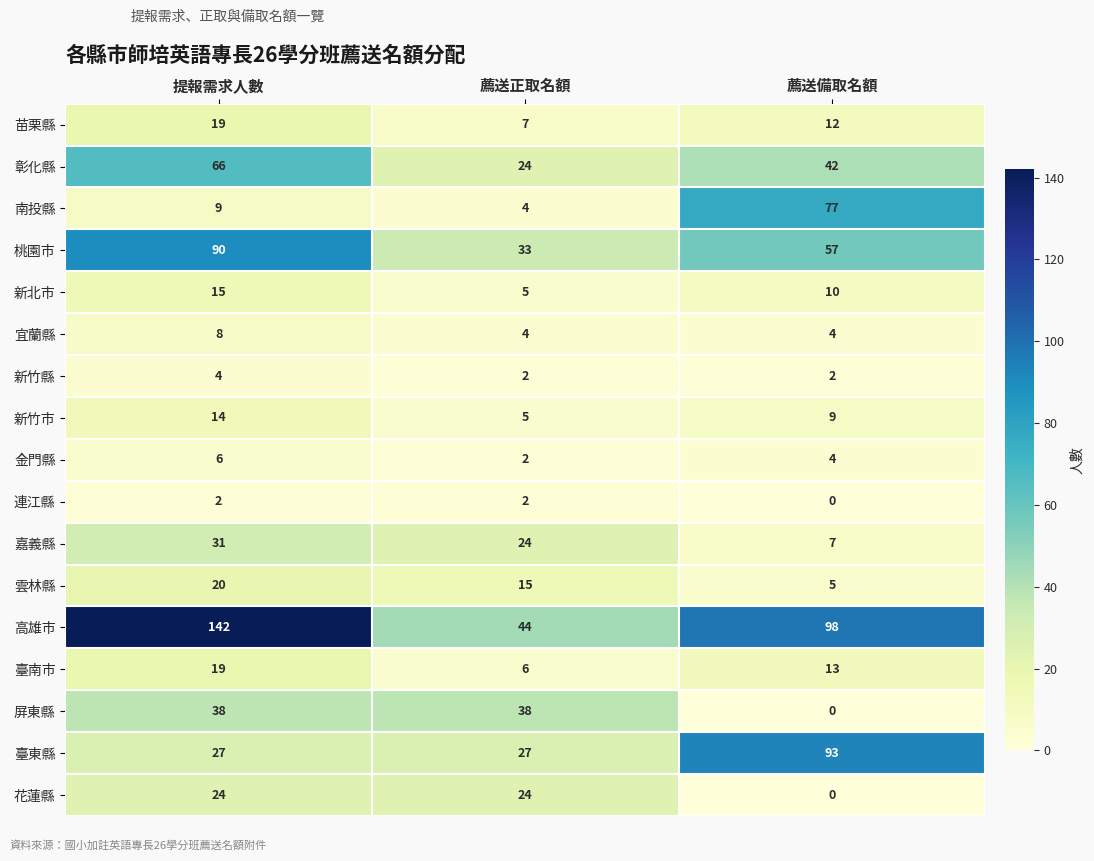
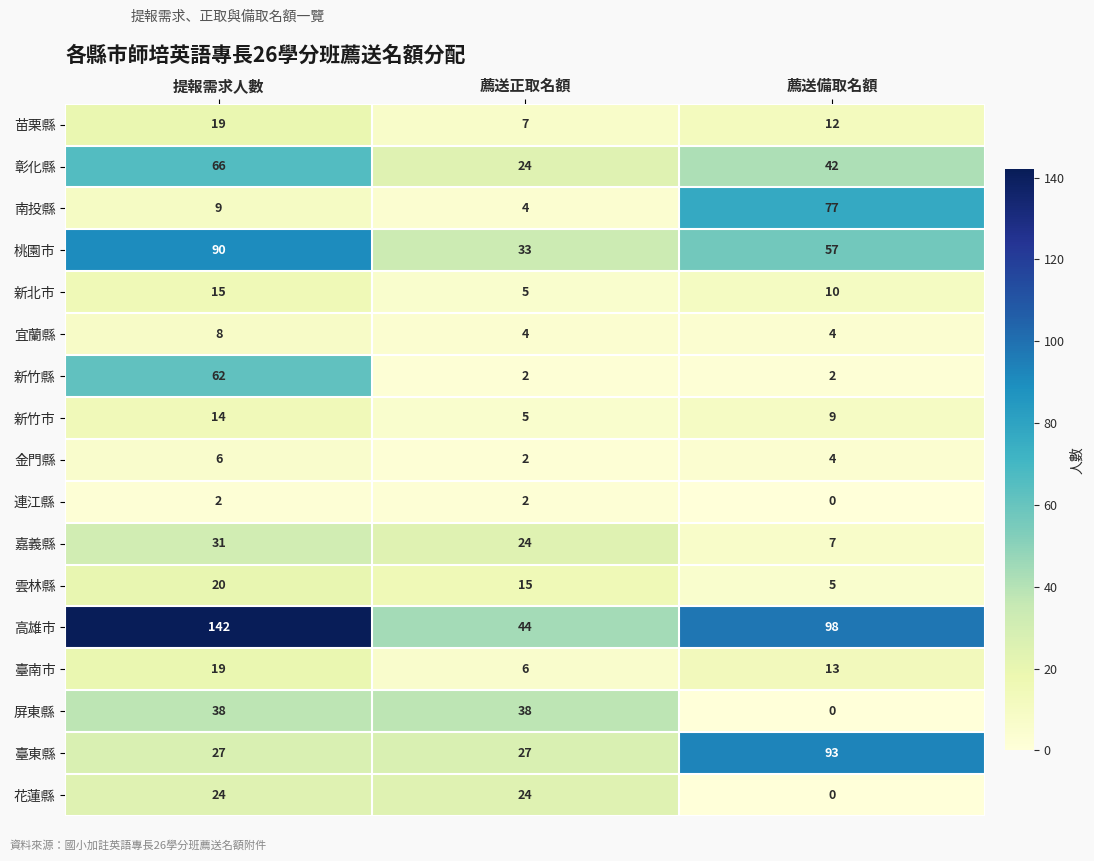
  {
    "苗栗縣": {
      "提報需求人數": 19,
      "薦送正取名額": 7,
      "薦送備取名額": 12
    },
    "彰化縣": {
      "提報需求人數": 66,
      "薦送正取名額": 24,
      "薦送備取名額": 42
    },
    "南投縣": {
      "提報需求人數": 9,
      "薦送正取名額": 4,
      "薦送備取名額": 77
    },
    "桃園市": {
      "提報需求人數": 90,
      "薦送正取名額": 33,
      "薦送備取名額": 57
    },
    "新北市": {
      "提報需求人數": 15,
      "薦送正取名額": 5,
      "薦送備取名額": 10
    },
    "宜蘭縣": {
      "提報需求人數": 8,
      "薦送正取名額": 4,
      "薦送備取名額": 4
    },
    "新竹縣": {
-     "提報需求人數": 4,
+     "提報需求人數": 62,
      "薦送正取名額": 2,
      "薦送備取名額": 2
    },
    "新竹市": {
      "提報需求人數": 14,
      "薦送正取名額": 5,
      "薦送備取名額": 9
    },
    "金門縣": {
      "提報需求人數": 6,
      "薦送正取名額": 2,
      "薦送備取名額": 4
    },
    "連江縣": {
      "提報需求人數": 2,
      "薦送正取名額": 2,
      "薦送備取名額": 0
    },
    "嘉義縣": {
      "提報需求人數": 31,
      "薦送正取名額": 24,
      "薦送備取名額": 7
    },
    "雲林縣": {
      "提報需求人數": 20,
      "薦送正取名額": 15,
      "薦送備取名額": 5
    },
    "高雄市": {
      "提報需求人數": 142,
      "薦送正取名額": 44,
      "薦送備取名額": 98
    },
    "臺南市": {
      "提報需求人數": 19,
      "薦送正取名額": 6,
      "薦送備取名額": 13
    },
    "屏東縣": {
      "提報需求人數": 38,
      "薦送正取名額": 38,
      "薦送備取名額": 0
    },
    "臺東縣": {
      "提報需求人數": 27,
      "薦送正取名額": 27,
      "薦送備取名額": 93
    },
    "花蓮縣": {
      "提報需求人數": 24,
      "薦送正取名額": 24,
      "薦送備取名額": 0
    }
  }
